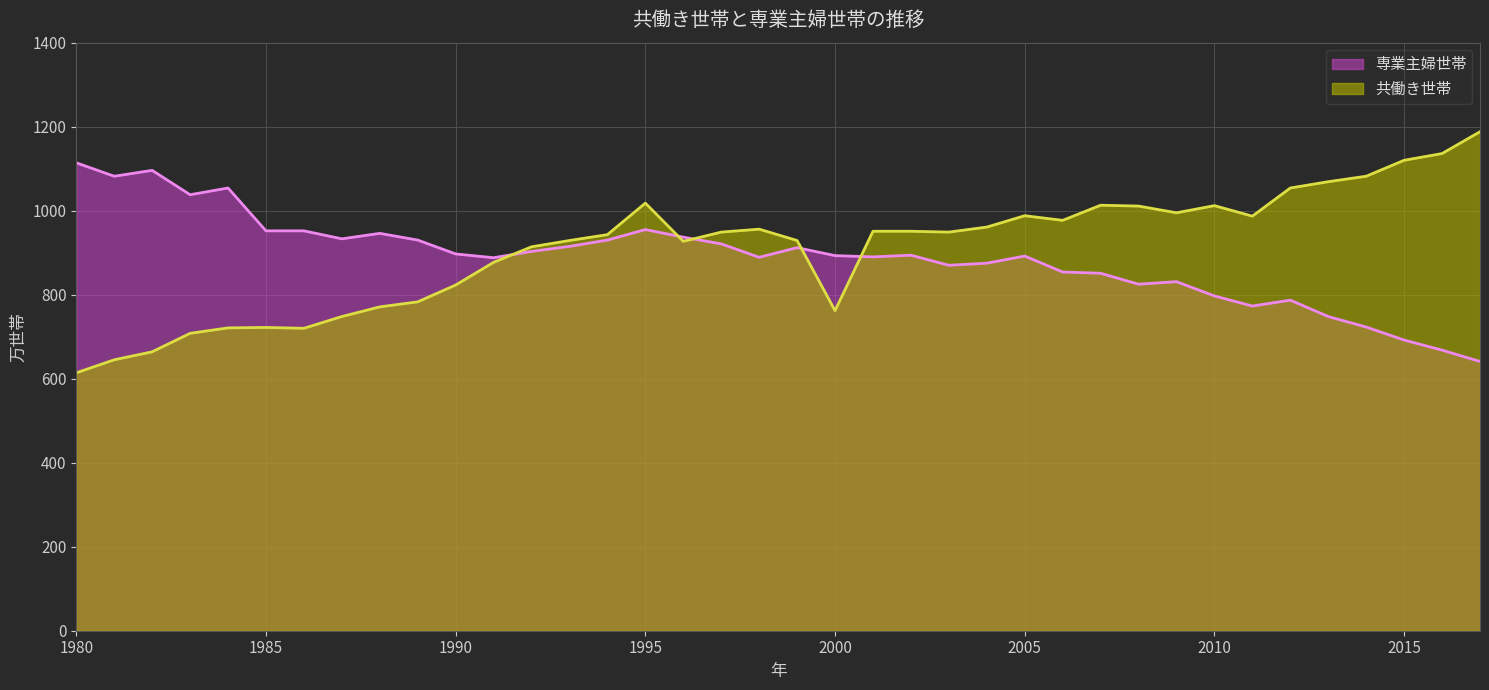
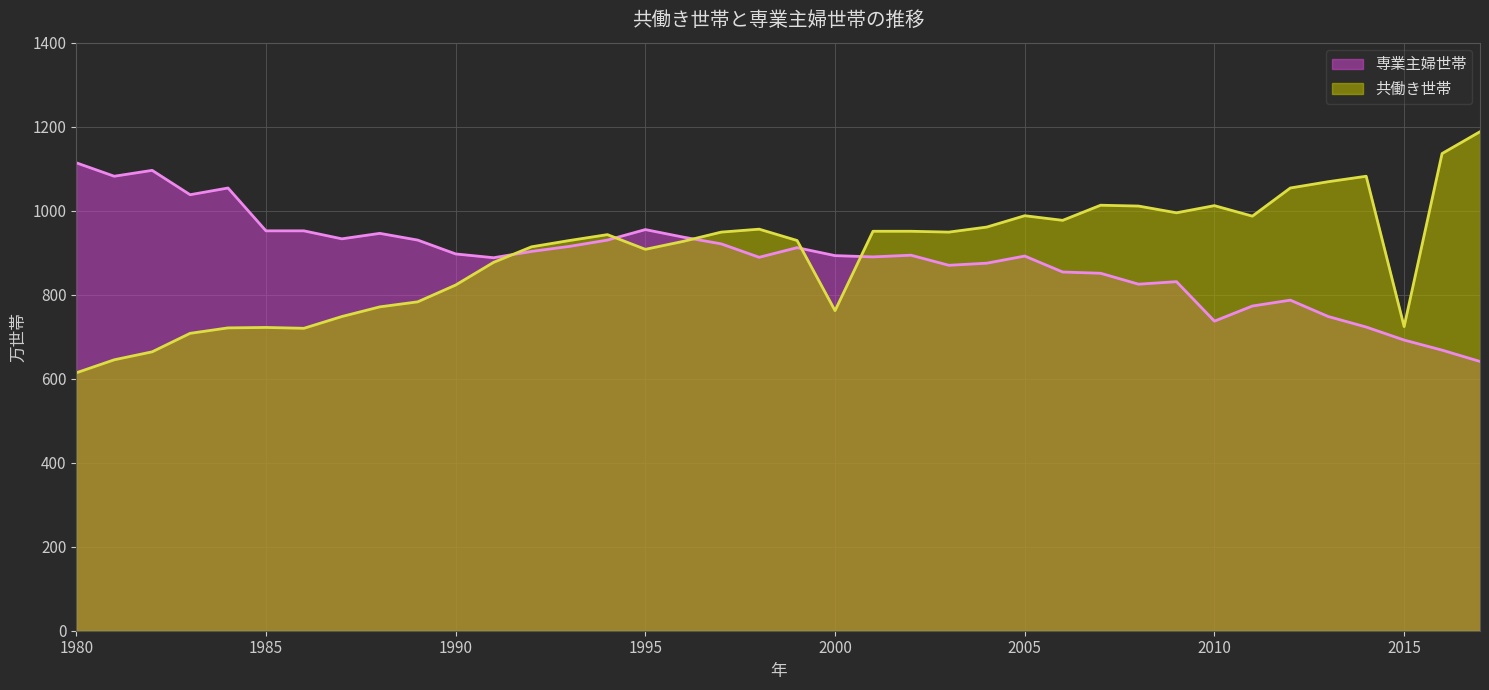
  {
    "専業主婦世帯": {
      "1980": 1110,
      "1985": 950,
      "1990": 900,
      "1995": 960,
      "2000": 890,
      "2005": 890,
-     "2010": 800,
+     "2010": 740,
      "2015": 690
    },
    "共働き世帯": {
      "1980": 610,
      "1985": 720,
      "1990": 820,
-     "1995": 1020,
+     "1995": 910,
      "2000": 760,
      "2005": 990,
      "2010": 1010,
-     "2015": 1120
+     "2015": 720
    }
  }
